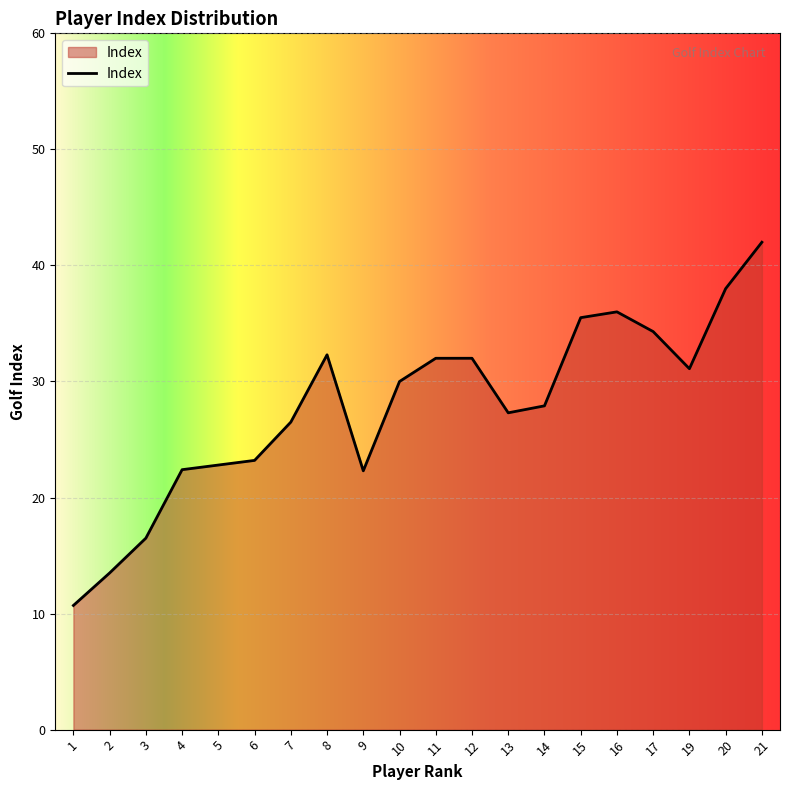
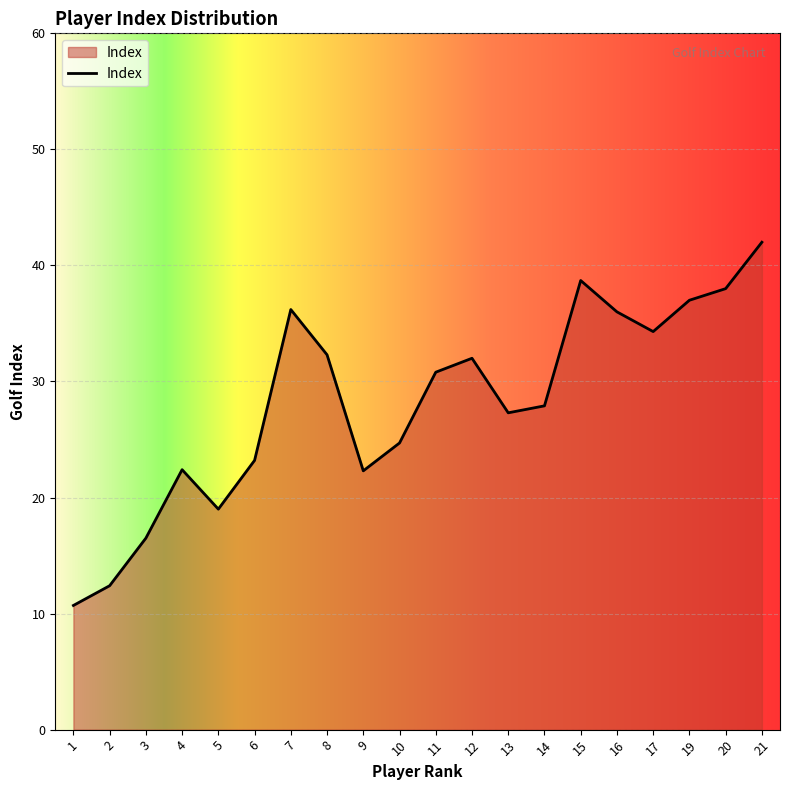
  {
    "1": 10.7,
-   "2": 13.5,
+   "2": 12.4,
    "3": 16.5,
    "4": 22.4,
-   "5": 22.8,
+   "5": 19.0,
    "6": 23.2,
-   "7": 26.5,
+   "7": 36.2,
    "8": 32.3,
    "9": 22.3,
-   "10": 30.0,
-   "11": 32.0,
+   "10": 24.7,
+   "11": 30.8,
    "12": 32.0,
    "13": 27.3,
    "14": 27.9,
-   "15": 35.5,
+   "15": 38.7,
    "16": 36.0,
    "17": 34.3,
-   "19": 31.1,
+   "19": 37.0,
    "20": 38.0,
    "21": 42.0
  }
